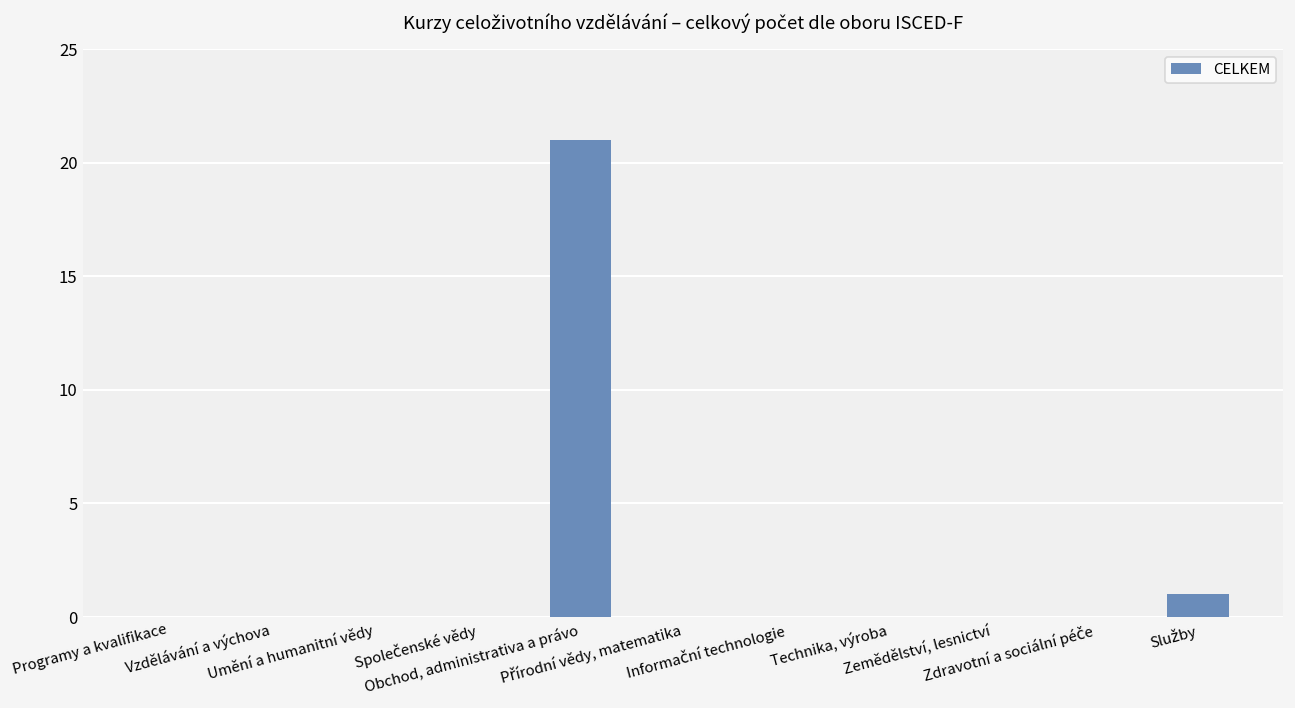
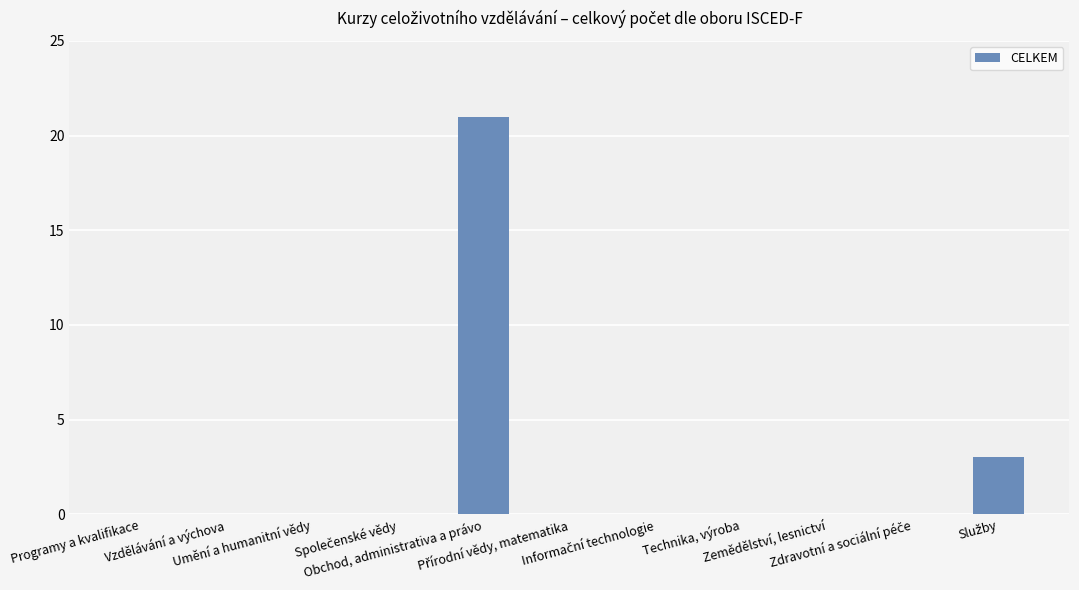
  {
    "Programy a kvalifikace": 0,
    "Vzdělávání a výchova": 0,
    "Umění a humanitní vědy": 0,
    "Společenské vědy": 0,
    "Obchod, administrativa a právo": 21,
    "Přírodní vědy, matematika": 0,
    "Informační technologie": 0,
    "Technika, výroba": 0,
    "Zemědělství, lesnictví": 0,
    "Zdravotní a sociální péče": 0,
-   "Služby": 1
+   "Služby": 3
  }
